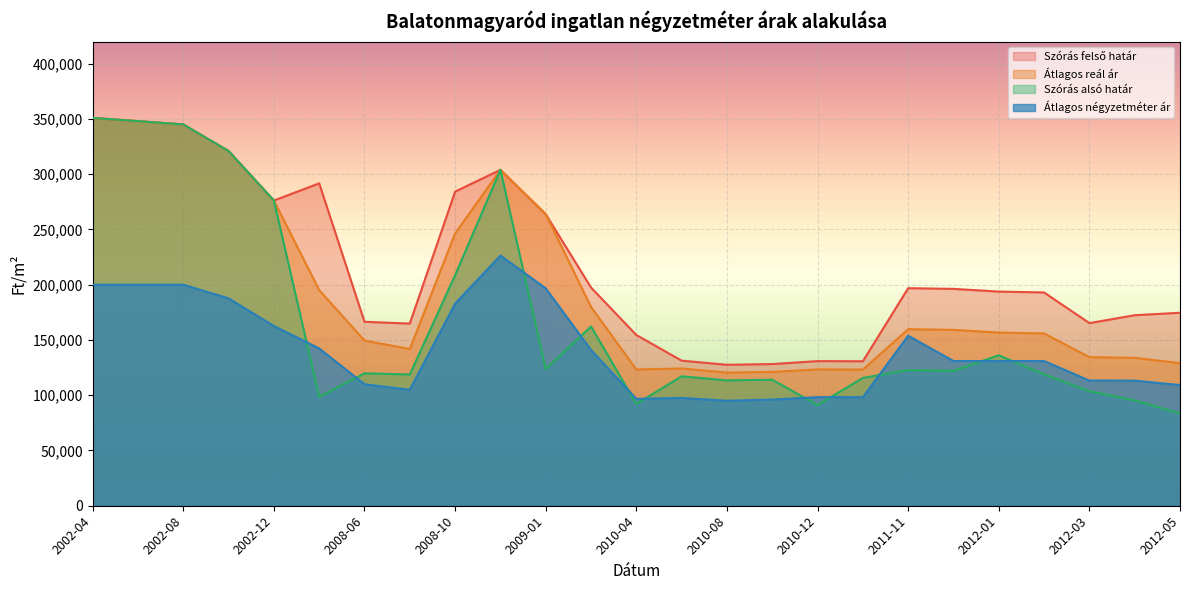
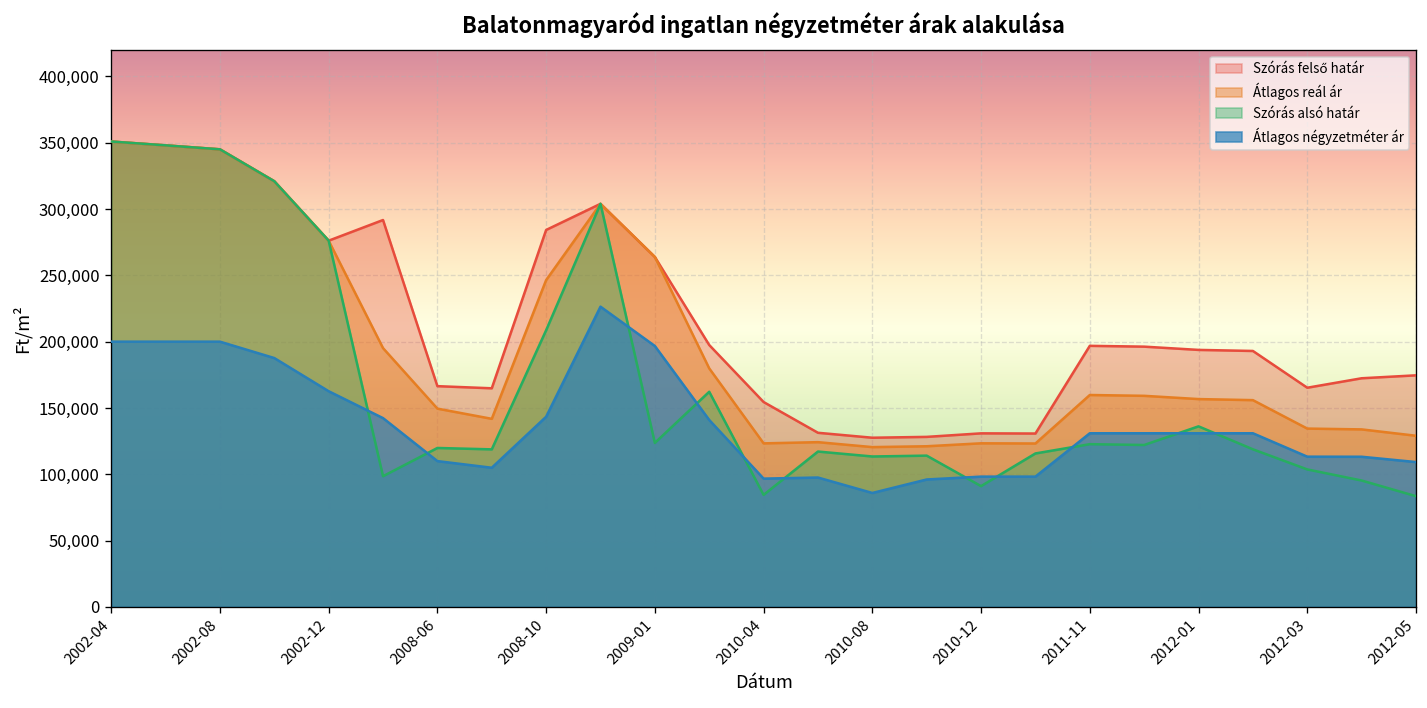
  {
    "Szórás alsó határ": {
      "2008-06": "120,000",
      "2008-10": "209,000",
      "2009-01": "124,000",
-     "2010-04": "92,000",
+     "2010-04": "84,000",
      "2010-08": "113,000",
      "2010-12": "91,000",
      "2011-11": "123,000",
      "2012-01": "136,000",
      "2012-03": "104,000",
      "2012-05": "83,000"
    },
    "Átlagos négyzetméter ár": {
      "2002-04": "200,000",
      "2002-08": "200,000",
      "2002-12": "163,000",
      "2008-06": "110,000",
-     "2008-10": "183,000",
+     "2008-10": "143,000",
      "2009-01": "197,000",
      "2010-04": "97,000",
-     "2010-08": "95,000",
+     "2010-08": "86,000",
      "2010-12": "98,000",
-     "2011-11": "154,000",
+     "2011-11": "131,000",
      "2012-01": "131,000",
      "2012-03": "113,000",
      "2012-05": "109,000"
    }
  }
